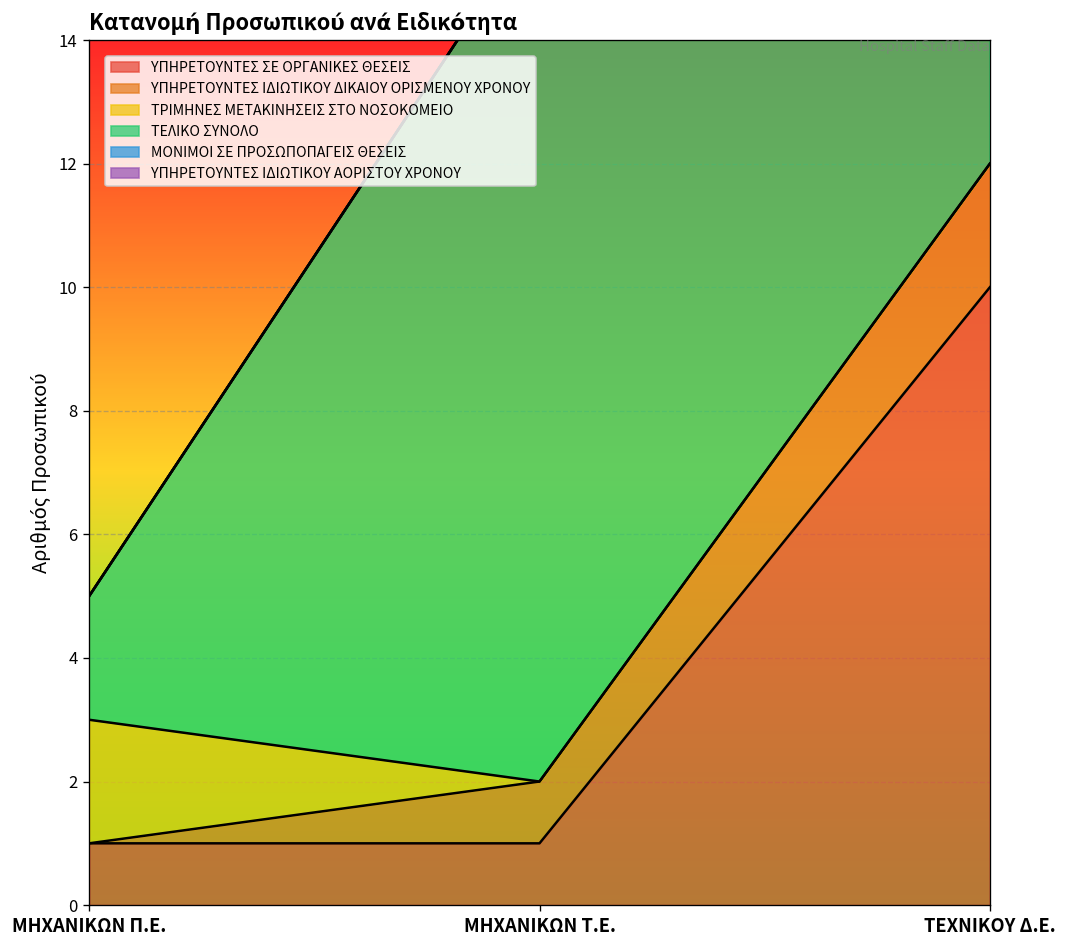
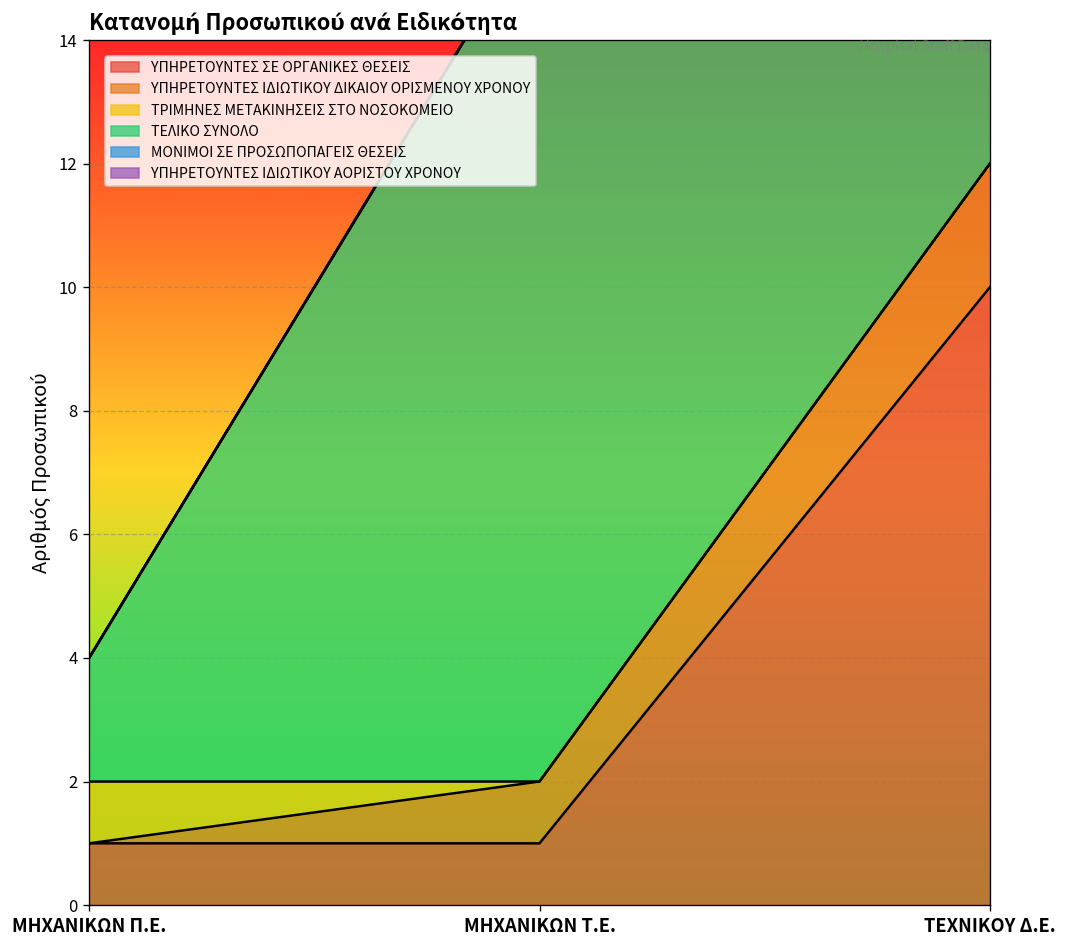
  {
    "ΤΡΙΜΗΝΕΣ ΜΕΤΑΚΙΝΗΣΕΙΣ ΣΤΟ ΝΟΣΟΚΟΜΕΙΟ": {
-     "ΜΗΧΑΝΙΚΩΝ Π.Ε.": 2
+     "ΜΗΧΑΝΙΚΩΝ Π.Ε.": 1
    }
  }
